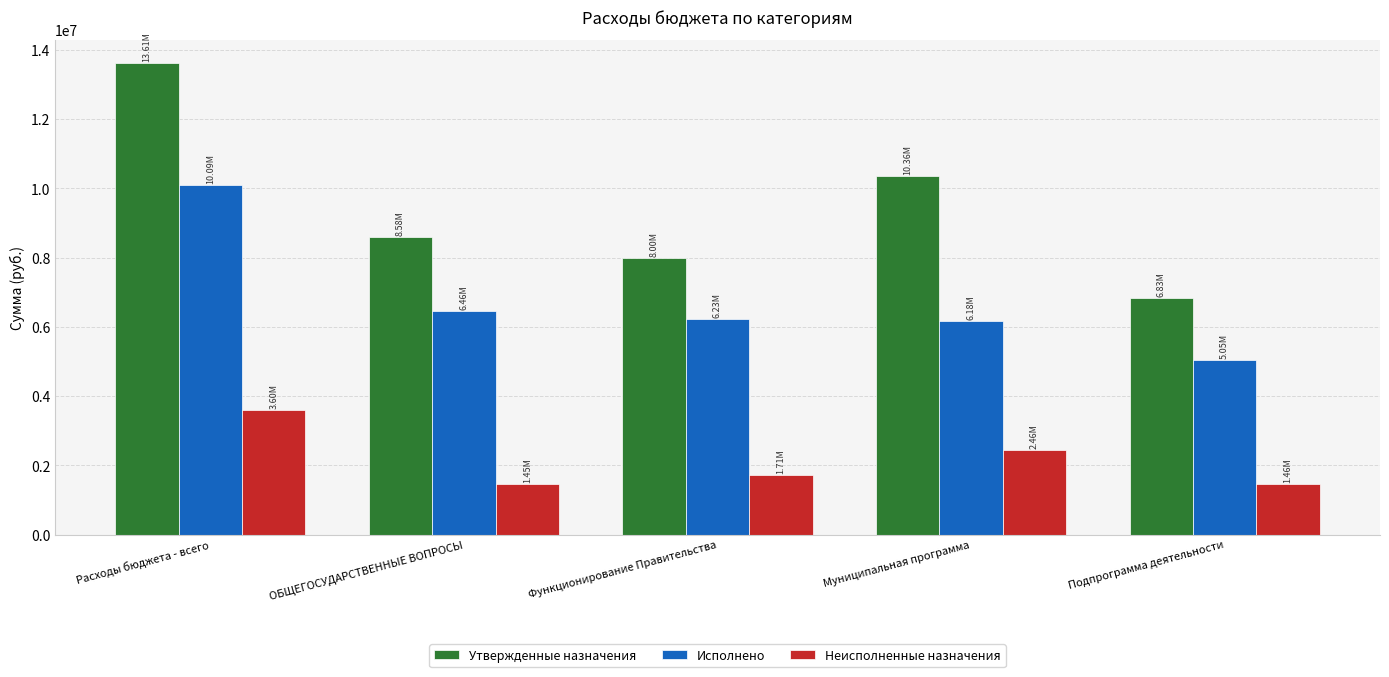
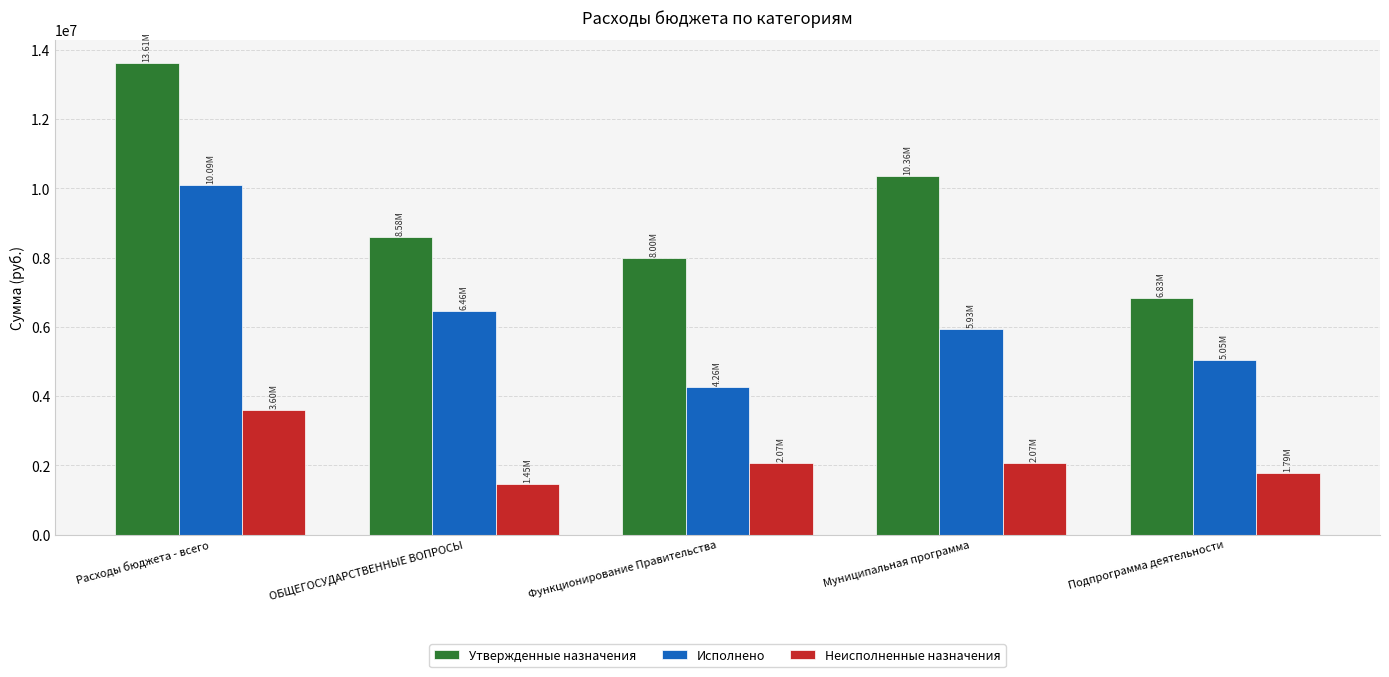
  {
    "Утвержденные назначения": {
      "Расходы бюджета - всего": "13.61M",
      "ОБЩЕГОСУДАРСТВЕННЫЕ ВОПРОСЫ": "8.58M",
      "Функционирование Правительства": "8.00M",
      "Муниципальная программа": "10.36M",
      "Подпрограмма деятельности": "6.83M"
    },
    "Исполнено": {
      "Расходы бюджета - всего": "10.09M",
      "ОБЩЕГОСУДАРСТВЕННЫЕ ВОПРОСЫ": "6.46M",
-     "Функционирование Правительства": "6.23M",
-     "Муниципальная программа": "6.18M",
+     "Функционирование Правительства": "4.26M",
+     "Муниципальная программа": "5.93M",
      "Подпрограмма деятельности": "5.05M"
    },
    "Неисполненные назначения": {
      "Расходы бюджета - всего": "3.60M",
      "ОБЩЕГОСУДАРСТВЕННЫЕ ВОПРОСЫ": "1.45M",
-     "Функционирование Правительства": "1.71M",
-     "Муниципальная программа": "2.46M",
-     "Подпрограмма деятельности": "1.46M"
+     "Функционирование Правительства": "2.07M",
+     "Муниципальная программа": "2.07M",
+     "Подпрограмма деятельности": "1.79M"
    }
  }
